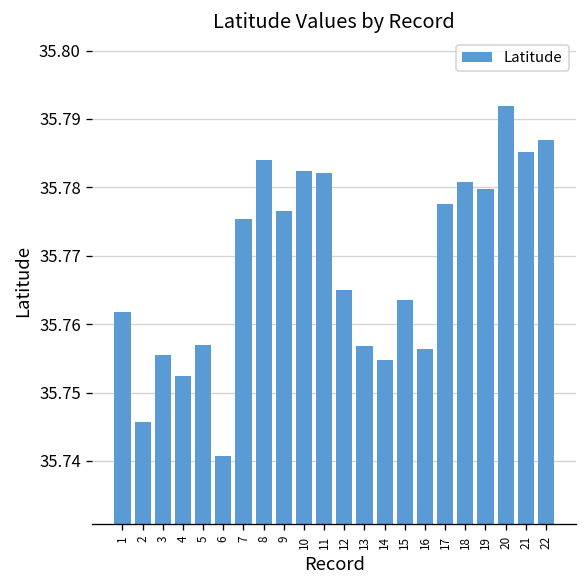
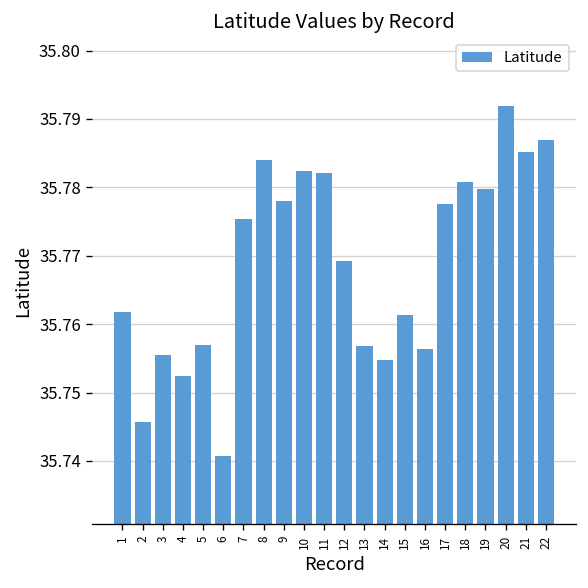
  {
    "1": 35.762,
    "2": 35.746,
    "3": 35.756,
    "4": 35.752,
    "5": 35.757,
    "6": 35.741,
    "7": 35.775,
    "8": 35.784,
-   "9": 35.777,
+   "9": 35.778,
    "10": 35.782,
    "11": 35.782,
-   "12": 35.765,
+   "12": 35.769,
    "13": 35.757,
    "14": 35.755,
-   "15": 35.764,
+   "15": 35.761,
    "16": 35.756,
    "17": 35.778,
    "18": 35.781,
    "19": 35.780,
    "20": 35.792,
    "21": 35.785,
    "22": 35.787
  }
